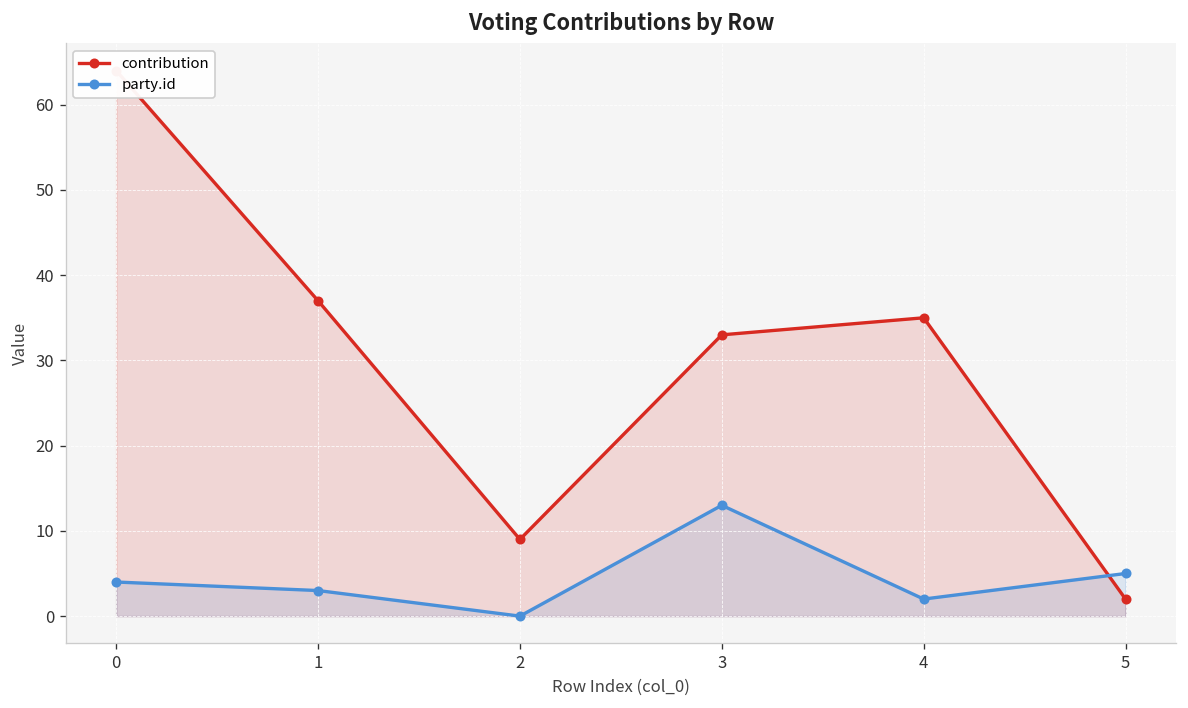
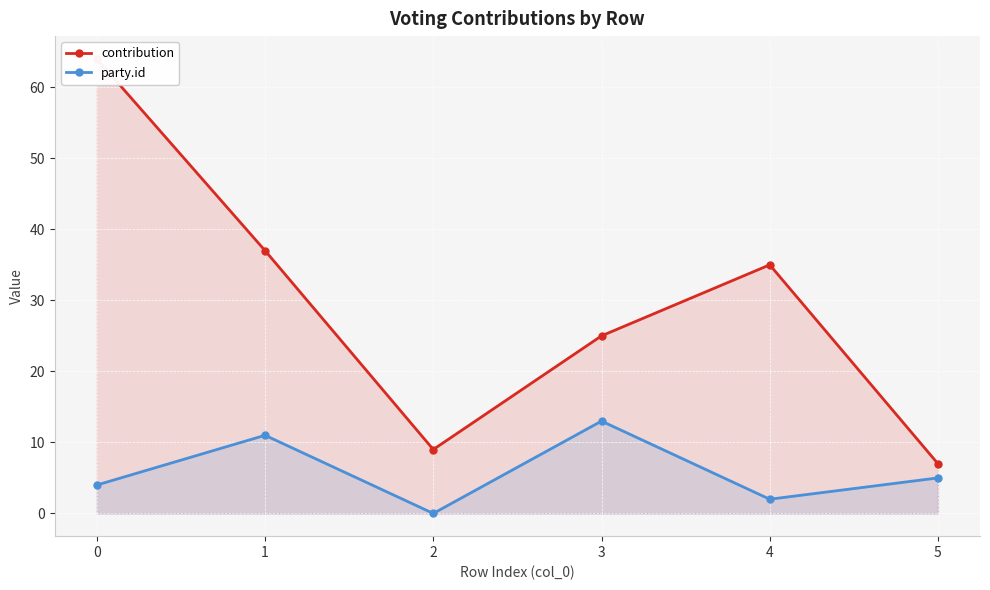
  {
    "contribution": {
      "1": 37,
      "2": 9,
-     "3": 33,
+     "3": 25,
      "4": 35,
-     "5": 2
+     "5": 7
    },
    "party.id": {
      "0": 4,
-     "1": 3,
+     "1": 11,
      "2": 0,
      "3": 13,
      "4": 2,
      "5": 5
    }
  }
